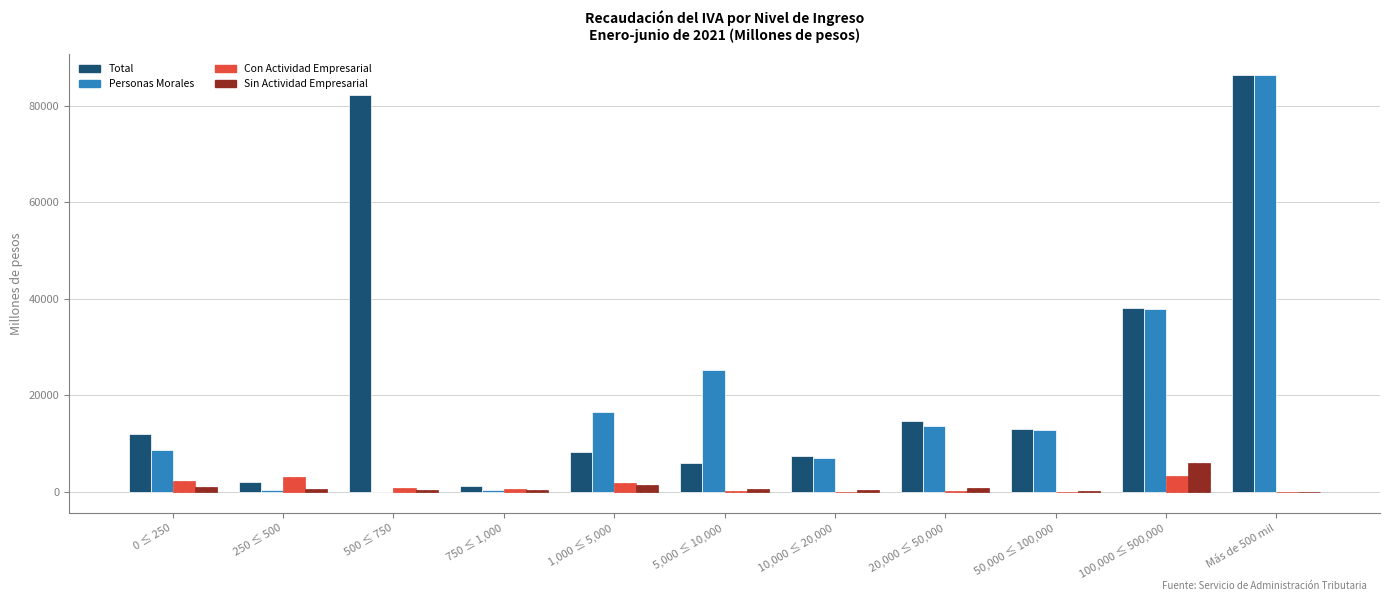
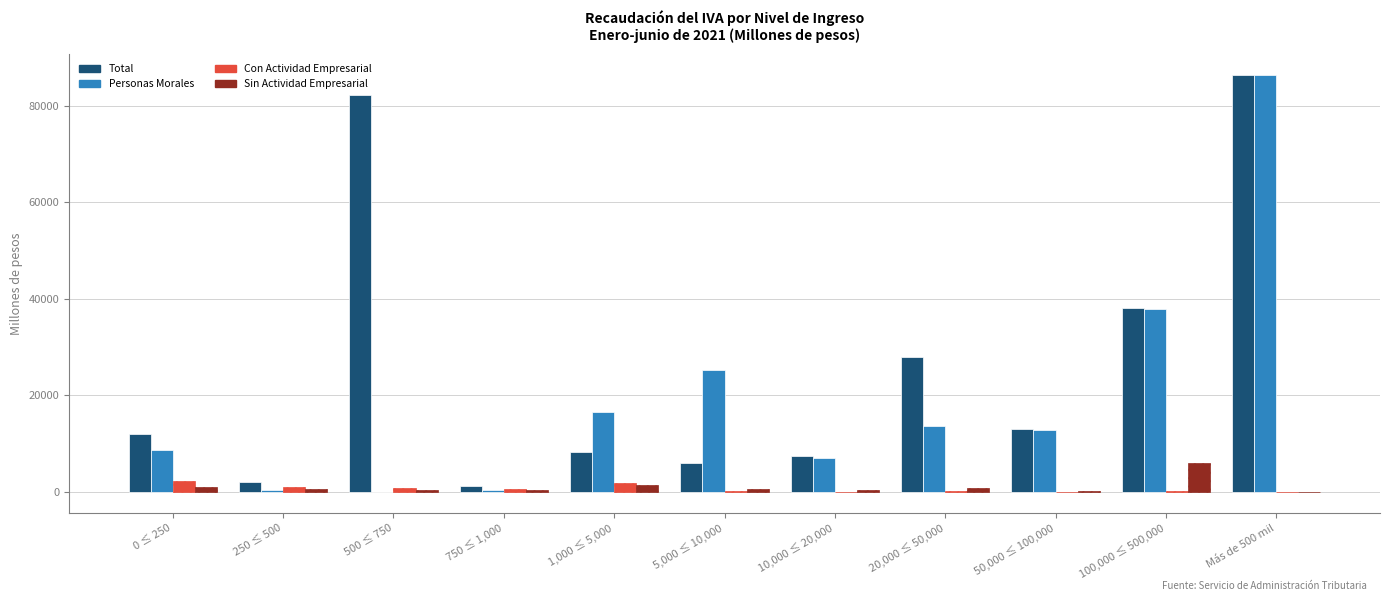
  {
    "Total": {
      "0 ≤ 250": 12000,
      "250 ≤ 500": 2000,
      "500 ≤ 750": 82000,
      "750 ≤ 1,000": 1000,
      "1,000 ≤ 5,000": 8000,
      "5,000 ≤ 10,000": 6000,
      "10,000 ≤ 20,000": 8000,
-     "20,000 ≤ 50,000": 15000,
+     "20,000 ≤ 50,000": 28000,
      "50,000 ≤ 100,000": 13000,
      "100,000 ≤ 500,000": 38000,
      "Más de 500 mil": 86000
    },
    "Personas Morales": {
      "0 ≤ 250": 9000,
      "1,000 ≤ 5,000": 17000,
      "5,000 ≤ 10,000": 25000,
      "10,000 ≤ 20,000": 7000,
      "20,000 ≤ 50,000": 14000,
      "50,000 ≤ 100,000": 13000,
      "100,000 ≤ 500,000": 38000,
      "Más de 500 mil": 86000
    },
    "Con Actividad Empresarial": {
      "0 ≤ 250": 2000,
-     "250 ≤ 500": 3000,
+     "250 ≤ 500": 1000,
      "500 ≤ 750": 1000,
      "750 ≤ 1,000": 1000,
      "1,000 ≤ 5,000": 2000,
-     "100,000 ≤ 500,000": 3000
+     "100,000 ≤ 500,000": 0
    },
    "Sin Actividad Empresarial": {
      "0 ≤ 250": 1000,
      "250 ≤ 500": 1000,
      "1,000 ≤ 5,000": 2000,
      "5,000 ≤ 10,000": 1000,
      "20,000 ≤ 50,000": 1000,
      "100,000 ≤ 500,000": 6000
    }
  }
